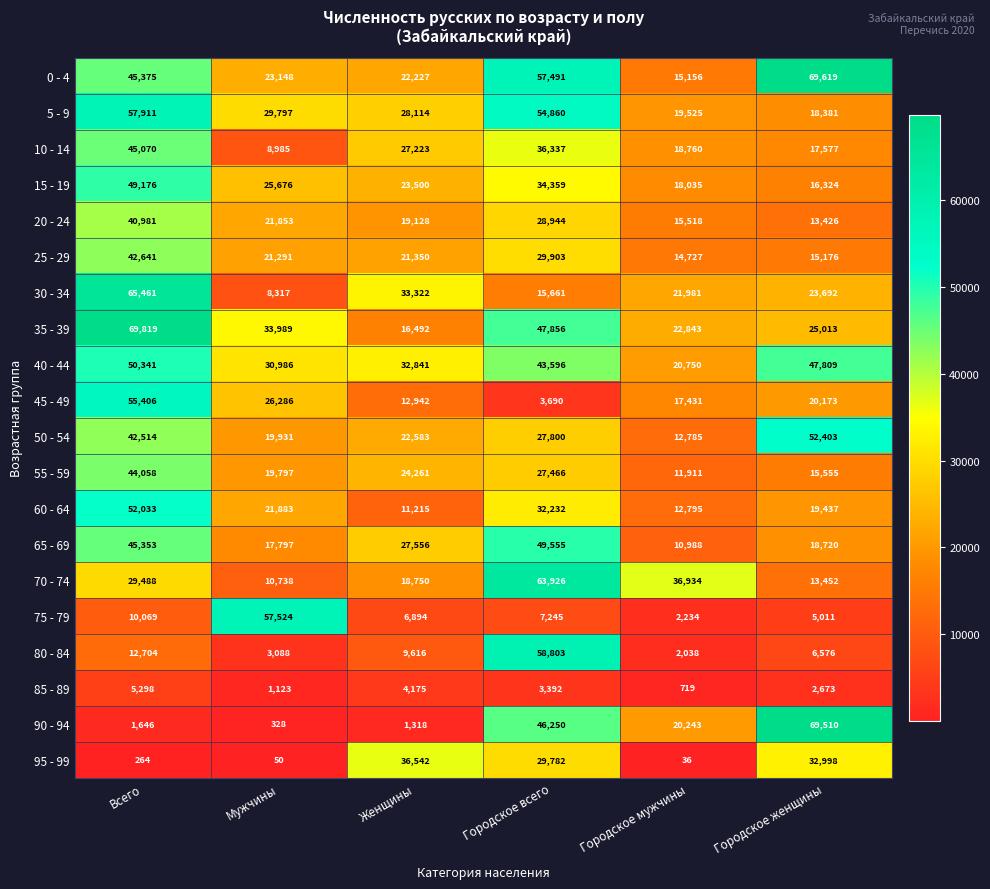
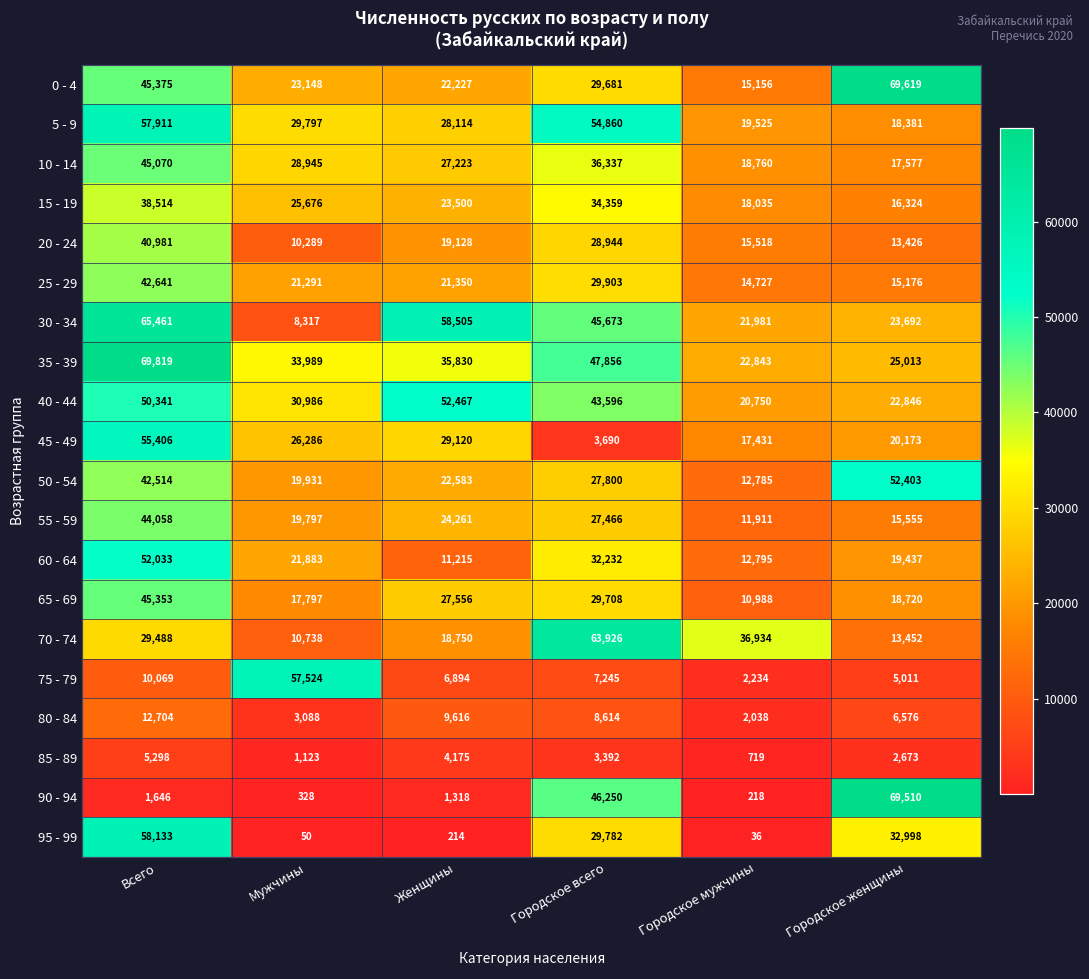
  {
    "0 - 4": {
      "Всего": "45,375",
      "Мужчины": "23,148",
      "Женщины": "22,227",
-     "Городское всего": "57,491",
+     "Городское всего": "29,681",
      "Городское мужчины": "15,156",
      "Городское женщины": "69,619"
    },
    "5 - 9": {
      "Всего": "57,911",
      "Мужчины": "29,797",
      "Женщины": "28,114",
      "Городское всего": "54,860",
      "Городское мужчины": "19,525",
      "Городское женщины": "18,381"
    },
    "10 - 14": {
      "Всего": "45,070",
-     "Мужчины": "8,985",
+     "Мужчины": "28,945",
      "Женщины": "27,223",
      "Городское всего": "36,337",
      "Городское мужчины": "18,760",
      "Городское женщины": "17,577"
    },
    "15 - 19": {
-     "Всего": "49,176",
+     "Всего": "38,514",
      "Мужчины": "25,676",
      "Женщины": "23,500",
      "Городское всего": "34,359",
      "Городское мужчины": "18,035",
      "Городское женщины": "16,324"
    },
    "20 - 24": {
      "Всего": "40,981",
-     "Мужчины": "21,853",
+     "Мужчины": "10,289",
      "Женщины": "19,128",
      "Городское всего": "28,944",
      "Городское мужчины": "15,518",
      "Городское женщины": "13,426"
    },
    "25 - 29": {
      "Всего": "42,641",
      "Мужчины": "21,291",
      "Женщины": "21,350",
      "Городское всего": "29,903",
      "Городское мужчины": "14,727",
      "Городское женщины": "15,176"
    },
    "30 - 34": {
      "Всего": "65,461",
      "Мужчины": "8,317",
-     "Женщины": "33,322",
-     "Городское всего": "15,661",
+     "Женщины": "58,505",
+     "Городское всего": "45,673",
      "Городское мужчины": "21,981",
      "Городское женщины": "23,692"
    },
    "35 - 39": {
      "Всего": "69,819",
      "Мужчины": "33,989",
-     "Женщины": "16,492",
+     "Женщины": "35,830",
      "Городское всего": "47,856",
      "Городское мужчины": "22,843",
      "Городское женщины": "25,013"
    },
    "40 - 44": {
      "Всего": "50,341",
      "Мужчины": "30,986",
-     "Женщины": "32,841",
+     "Женщины": "52,467",
      "Городское всего": "43,596",
      "Городское мужчины": "20,750",
-     "Городское женщины": "47,809"
+     "Городское женщины": "22,846"
    },
    "45 - 49": {
      "Всего": "55,406",
      "Мужчины": "26,286",
-     "Женщины": "12,942",
+     "Женщины": "29,120",
      "Городское всего": "3,690",
      "Городское мужчины": "17,431",
      "Городское женщины": "20,173"
    },
    "50 - 54": {
      "Всего": "42,514",
      "Мужчины": "19,931",
      "Женщины": "22,583",
      "Городское всего": "27,800",
      "Городское мужчины": "12,785",
      "Городское женщины": "52,403"
    },
    "55 - 59": {
      "Всего": "44,058",
      "Мужчины": "19,797",
      "Женщины": "24,261",
      "Городское всего": "27,466",
      "Городское мужчины": "11,911",
      "Городское женщины": "15,555"
    },
    "60 - 64": {
      "Всего": "52,033",
      "Мужчины": "21,883",
      "Женщины": "11,215",
      "Городское всего": "32,232",
      "Городское мужчины": "12,795",
      "Городское женщины": "19,437"
    },
    "65 - 69": {
      "Всего": "45,353",
      "Мужчины": "17,797",
      "Женщины": "27,556",
-     "Городское всего": "49,555",
+     "Городское всего": "29,708",
      "Городское мужчины": "10,988",
      "Городское женщины": "18,720"
    },
    "70 - 74": {
      "Всего": "29,488",
      "Мужчины": "10,738",
      "Женщины": "18,750",
      "Городское всего": "63,926",
      "Городское мужчины": "36,934",
      "Городское женщины": "13,452"
    },
    "75 - 79": {
      "Всего": "10,069",
      "Мужчины": "57,524",
      "Женщины": "6,894",
      "Городское всего": "7,245",
      "Городское мужчины": "2,234",
      "Городское женщины": "5,011"
    },
    "80 - 84": {
      "Всего": "12,704",
      "Мужчины": "3,088",
      "Женщины": "9,616",
-     "Городское всего": "58,803",
+     "Городское всего": "8,614",
      "Городское мужчины": "2,038",
      "Городское женщины": "6,576"
    },
    "85 - 89": {
      "Всего": "5,298",
      "Мужчины": "1,123",
      "Женщины": "4,175",
      "Городское всего": "3,392",
      "Городское мужчины": "719",
      "Городское женщины": "2,673"
    },
    "90 - 94": {
      "Всего": "1,646",
      "Мужчины": "328",
      "Женщины": "1,318",
      "Городское всего": "46,250",
-     "Городское мужчины": "20,243",
+     "Городское мужчины": "218",
      "Городское женщины": "69,510"
    },
    "95 - 99": {
-     "Всего": "264",
+     "Всего": "58,133",
      "Мужчины": "50",
-     "Женщины": "36,542",
+     "Женщины": "214",
      "Городское всего": "29,782",
      "Городское мужчины": "36",
      "Городское женщины": "32,998"
    }
  }
